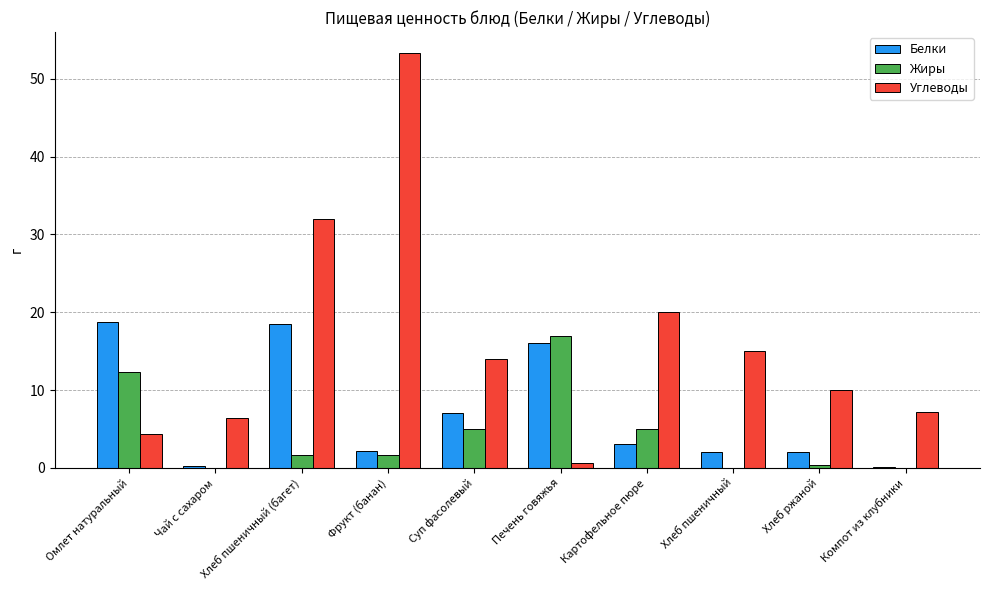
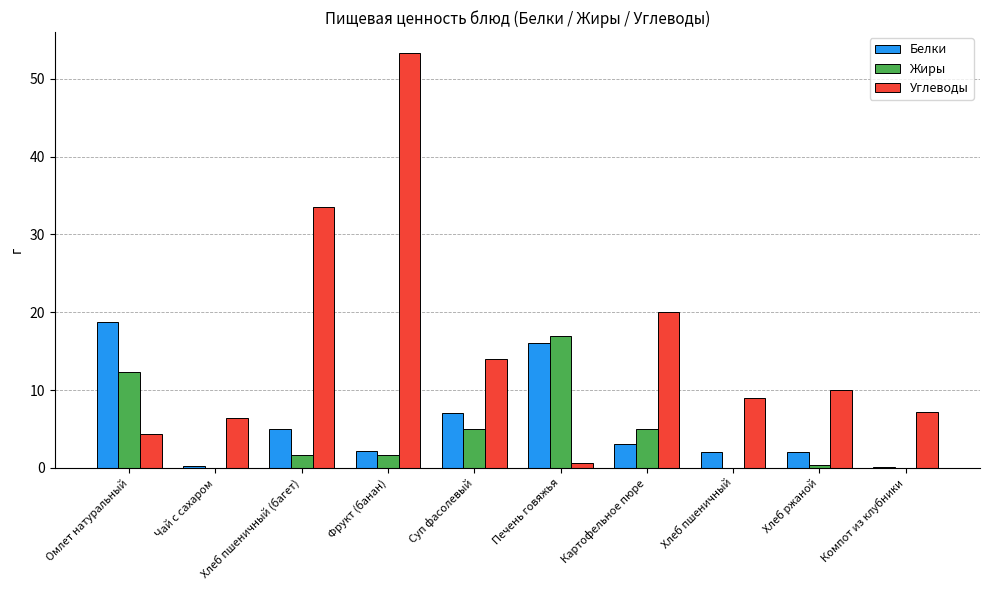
  {
    "Белки": {
      "Омлет натуральный": 19,
-     "Хлеб пшеничный (багет)": 19,
+     "Хлеб пшеничный (багет)": 5,
      "Фрукт (банан)": 2,
      "Суп фасолевый": 7,
      "Печень говяжья": 16,
      "Картофельное пюре": 3,
      "Хлеб пшеничный": 2,
      "Хлеб ржаной": 2
    },
    "Жиры": {
      "Омлет натуральный": 12,
      "Чай с сахаром": 0,
      "Хлеб пшеничный (багет)": 2,
      "Фрукт (банан)": 2,
      "Суп фасолевый": 5,
      "Печень говяжья": 17,
      "Картофельное пюре": 5,
      "Хлеб пшеничный": 0,
      "Хлеб ржаной": 0,
      "Компот из клубники": 0
    },
    "Углеводы": {
      "Омлет натуральный": 4,
      "Чай с сахаром": 6,
-     "Хлеб пшеничный (багет)": 32,
+     "Хлеб пшеничный (багет)": 34,
      "Фрукт (банан)": 53,
      "Суп фасолевый": 14,
      "Печень говяжья": 1,
      "Картофельное пюре": 20,
-     "Хлеб пшеничный": 15,
+     "Хлеб пшеничный": 9,
      "Хлеб ржаной": 10,
      "Компот из клубники": 7
    }
  }
